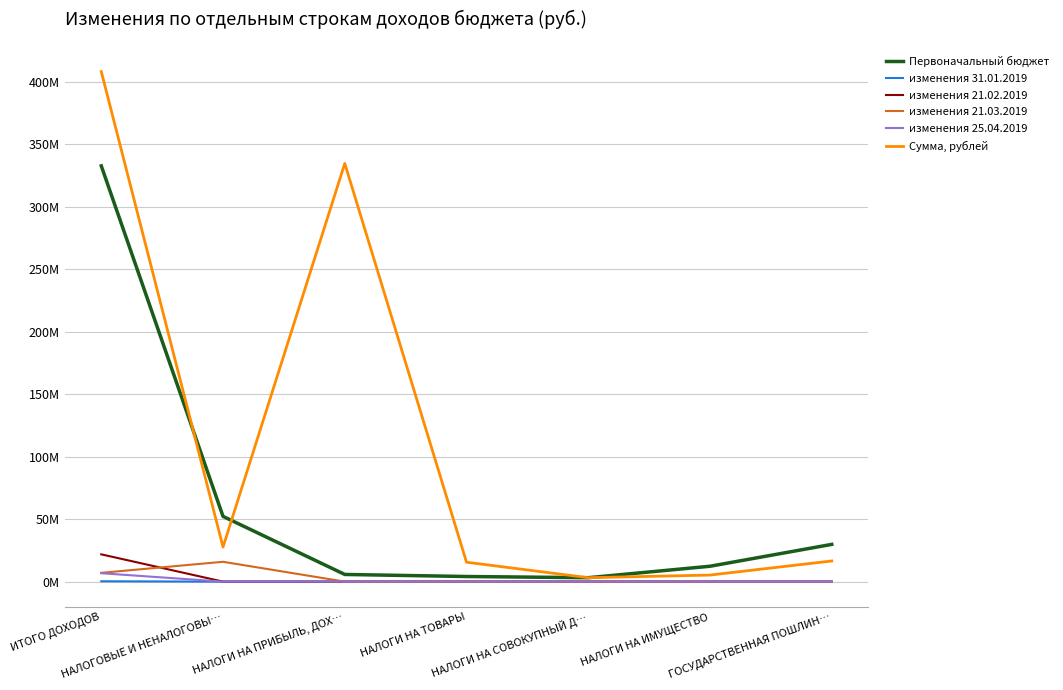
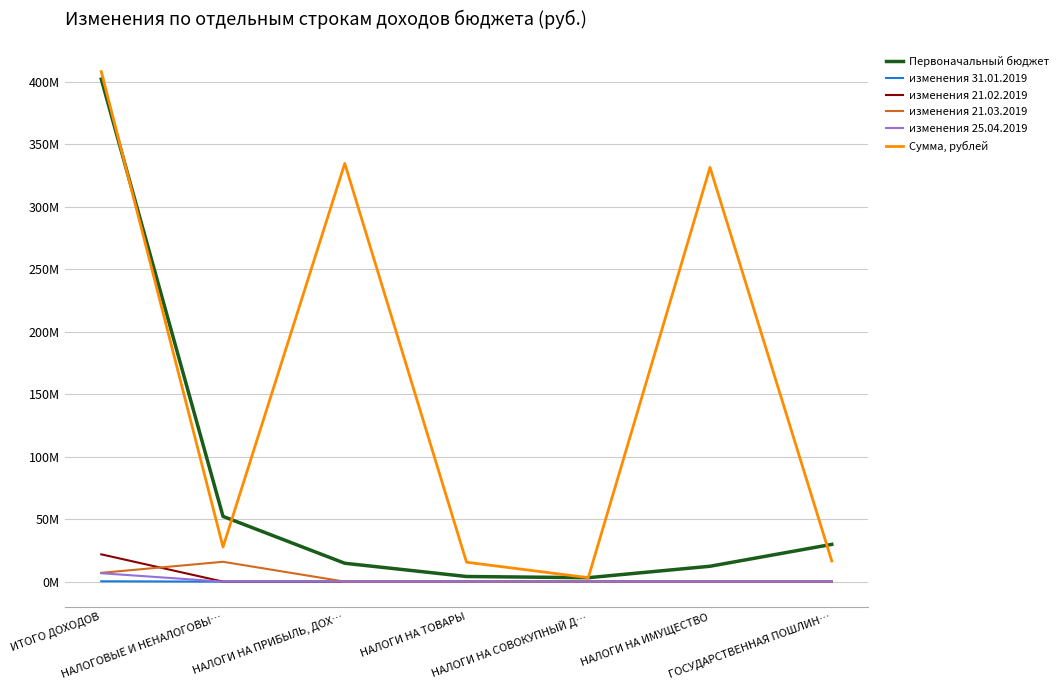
  {
    "Первоначальный бюджет": {
-     "ИТОГО ДОХОДОВ": 333000000,
+     "ИТОГО ДОХОДОВ": 402000000,
      "НАЛОГОВЫЕ И НЕНАЛОГОВЫ…": 52000000,
-     "НАЛОГИ НА ПРИБЫЛЬ, ДОХ…": 6000000,
+     "НАЛОГИ НА ПРИБЫЛЬ, ДОХ…": 15000000,
      "НАЛОГИ НА ТОВАРЫ": 4000000,
      "НАЛОГИ НА ИМУЩЕСТВО": 12000000,
      "ГОСУДАРСТВЕННАЯ ПОШЛИН…": 30000000
    },
    "изменения 31.01.2019": {
      "ИТОГО ДОХОДОВ": 0
    },
    "изменения 21.02.2019": {
      "ИТОГО ДОХОДОВ": 22000000
    },
    "изменения 21.03.2019": {
      "НАЛОГОВЫЕ И НЕНАЛОГОВЫ…": 16000000
    },
    "Сумма, рублей": {
      "ИТОГО ДОХОДОВ": 408000000,
      "НАЛОГОВЫЕ И НЕНАЛОГОВЫ…": 28000000,
      "НАЛОГИ НА ПРИБЫЛЬ, ДОХ…": 335000000,
      "НАЛОГИ НА ТОВАРЫ": 16000000,
-     "НАЛОГИ НА ИМУЩЕСТВО": 5000000,
+     "НАЛОГИ НА ИМУЩЕСТВО": 331000000,
      "ГОСУДАРСТВЕННАЯ ПОШЛИН…": 17000000
    }
  }
